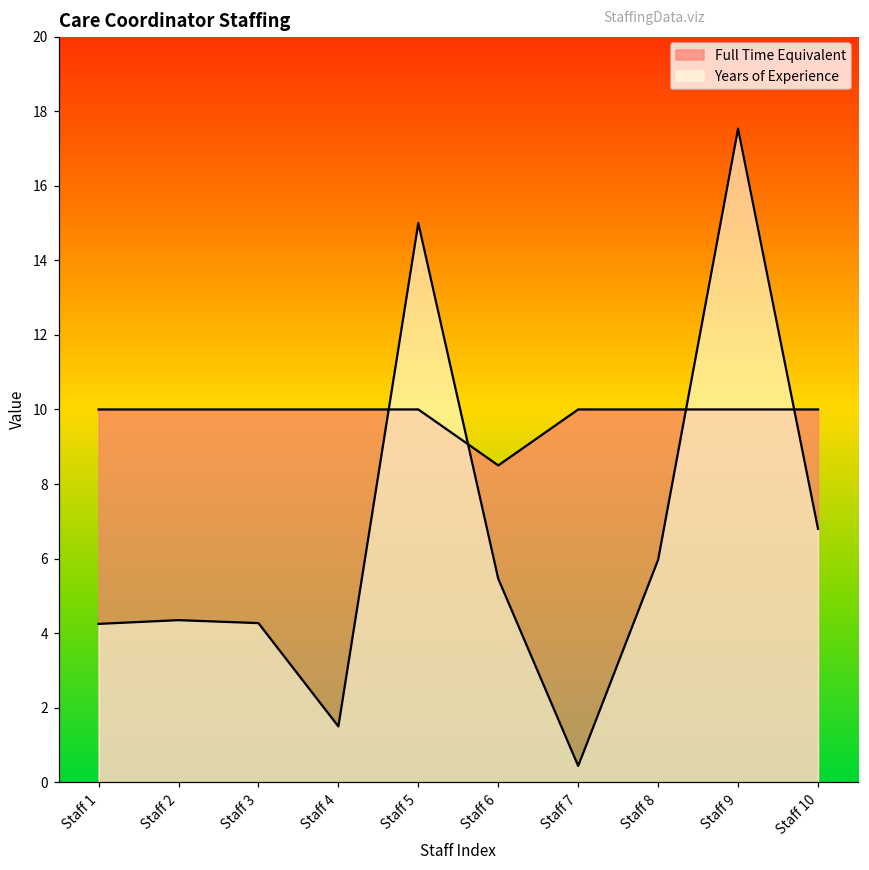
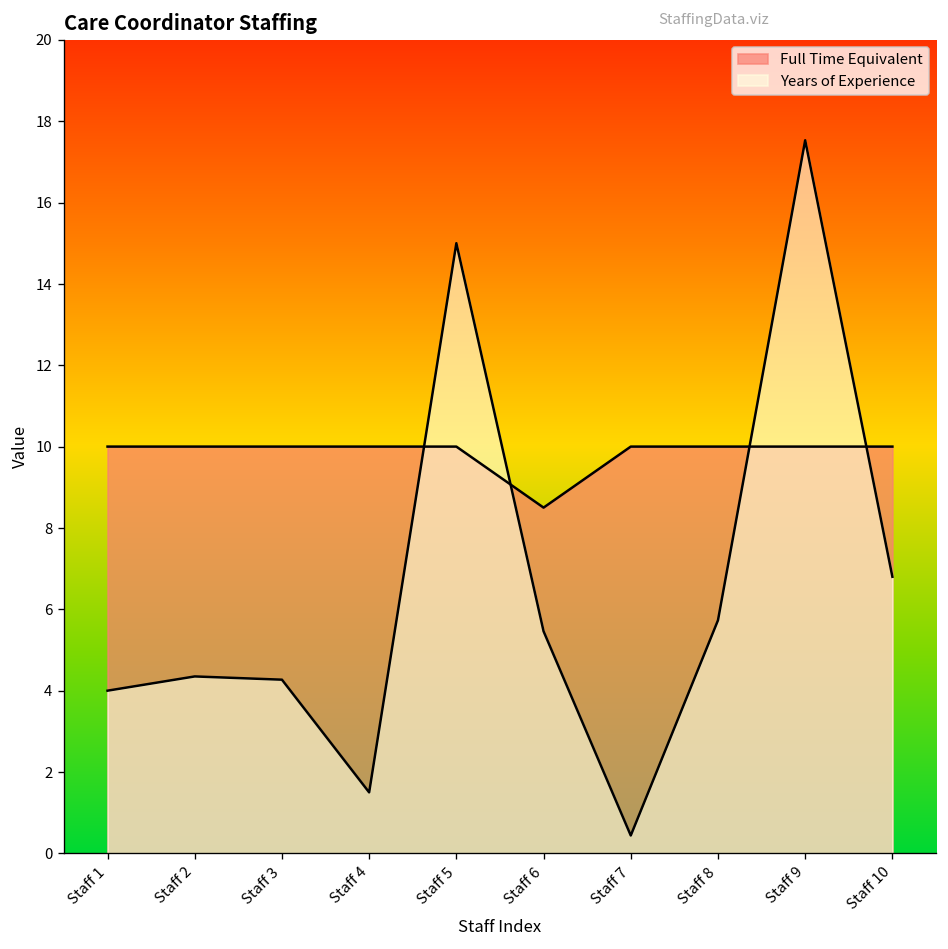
  {
    "Full Time Equivalent": {
      "Staff 1": 10.0,
      "Staff 2": 10.0,
      "Staff 3": 10.0,
      "Staff 4": 10.0,
      "Staff 5": 10.0,
      "Staff 6": 8.5,
      "Staff 7": 10.0,
      "Staff 8": 10.0,
      "Staff 9": 10.0,
      "Staff 10": 10.0
    },
    "Years of Experience": {
-     "Staff 1": 4.3,
+     "Staff 1": 4.0,
      "Staff 2": 4.4,
      "Staff 3": 4.3,
      "Staff 4": 1.5,
      "Staff 5": 15.0,
      "Staff 6": 5.5,
      "Staff 7": 0.4,
-     "Staff 8": 6.0,
+     "Staff 8": 5.7,
      "Staff 9": 17.5,
      "Staff 10": 6.8
    }
  }
